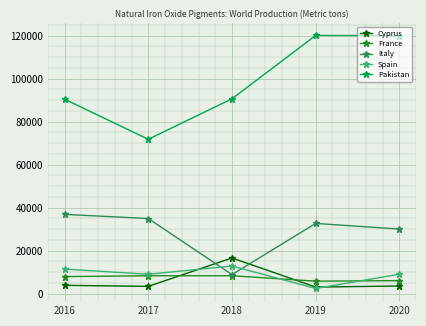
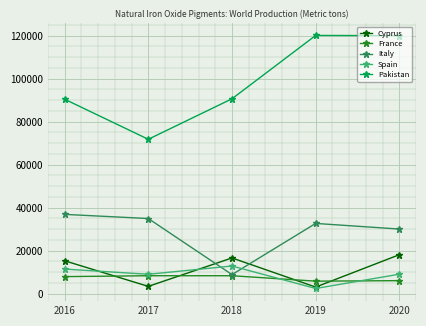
  {
    "Cyprus": {
-     "2016": 4000,
+     "2016": 15000,
      "2017": 3000,
      "2018": 17000,
-     "2020": 4000
+     "2020": 18000
    }
  }
